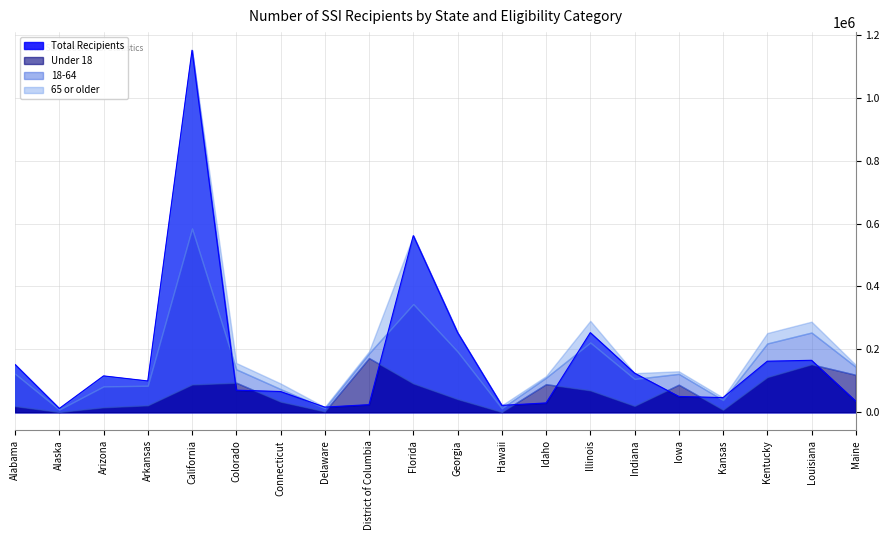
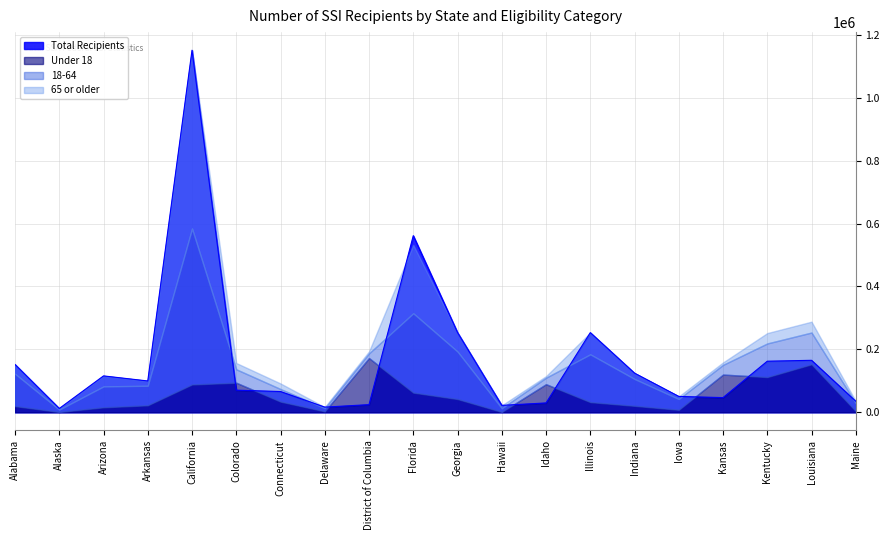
  {
    "Total Recipients": {
      "Colorado": 70000,
      "District of Columbia": 20000,
      "Idaho": 30000,
      "Kentucky": 160000,
      "Louisiana": 170000
    },
    "Under 18": {
      "Alabama": 20000,
      "Arizona": 20000,
      "Arkansas": 20000,
      "California": 90000,
      "Colorado": 90000,
      "Connecticut": 30000,
      "District of Columbia": 170000,
-     "Florida": 90000,
+     "Florida": 60000,
      "Georgia": 40000,
      "Idaho": 90000,
-     "Illinois": 70000,
+     "Illinois": 30000,
      "Indiana": 20000,
-     "Iowa": 90000,
-     "Kansas": 10000,
+     "Iowa": 10000,
+     "Kansas": 120000,
      "Kentucky": 110000,
      "Louisiana": 150000,
-     "Maine": 120000
+     "Maine": 0
    }
  }
